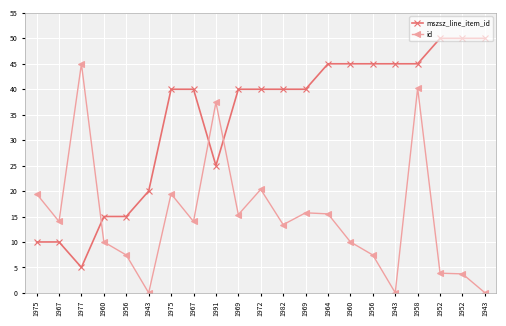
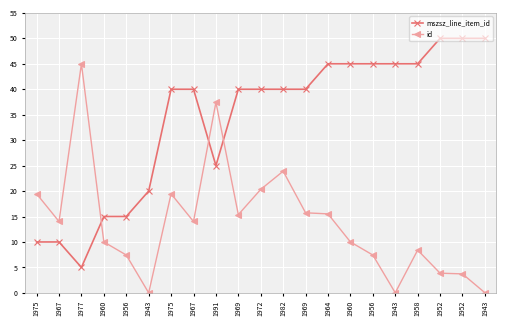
  {
    "mszsz_line_item_id": {
      "1977": 5,
      "1991": 25,
      "1972": 40,
      "1982": 40,
      "1964": 45,
      "1958": 45
    },
    "id": {
      "1977": 45,
      "1991": 37,
      "1972": 20,
-     "1982": 13,
+     "1982": 24,
      "1964": 16,
-     "1958": 40
+     "1958": 8
    }
  }
